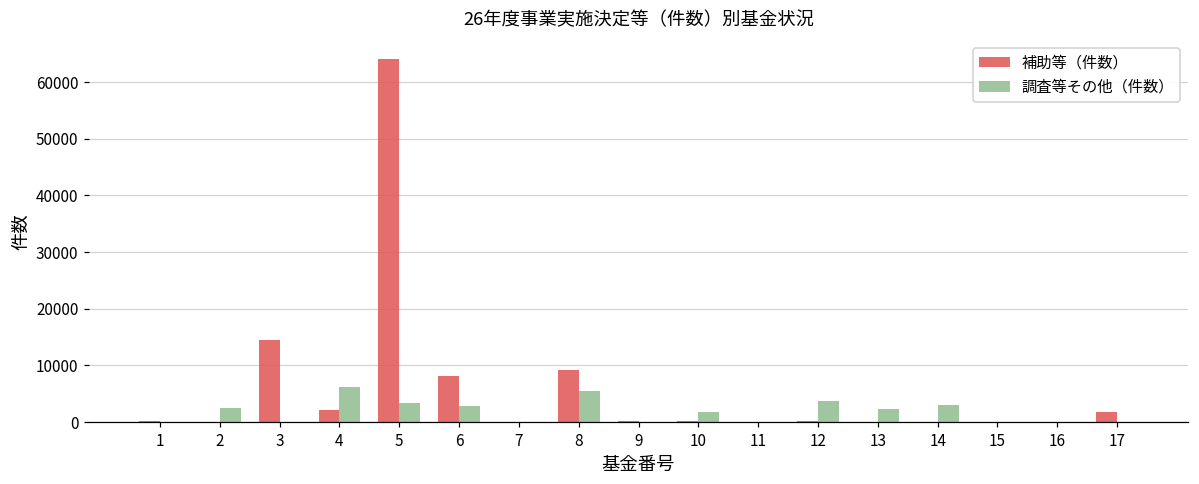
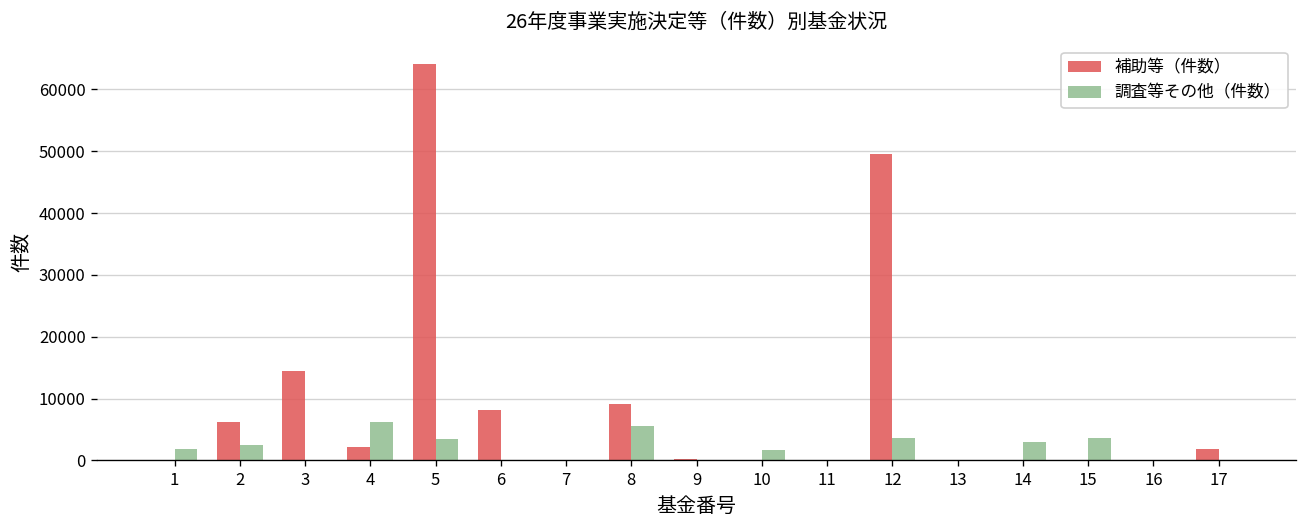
  {
    "補助等（件数）": {
-     "2": 0,
+     "2": 6000,
      "3": 15000,
      "4": 2000,
      "5": 64000,
      "6": 8000,
      "7": 0,
      "8": 9000,
-     "12": 0,
+     "12": 50000,
      "15": 0,
      "17": 2000
    },
    "調査等その他（件数）": {
-     "1": 0,
+     "1": 2000,
      "2": 3000,
      "3": 0,
      "4": 6000,
      "5": 3000,
-     "6": 3000,
+     "6": 0,
      "7": 0,
      "8": 6000,
      "10": 2000,
      "11": 0,
      "12": 4000,
-     "13": 2000,
+     "13": 0,
      "14": 3000,
-     "15": 0,
+     "15": 4000,
      "16": 0,
      "17": 0
    }
  }
